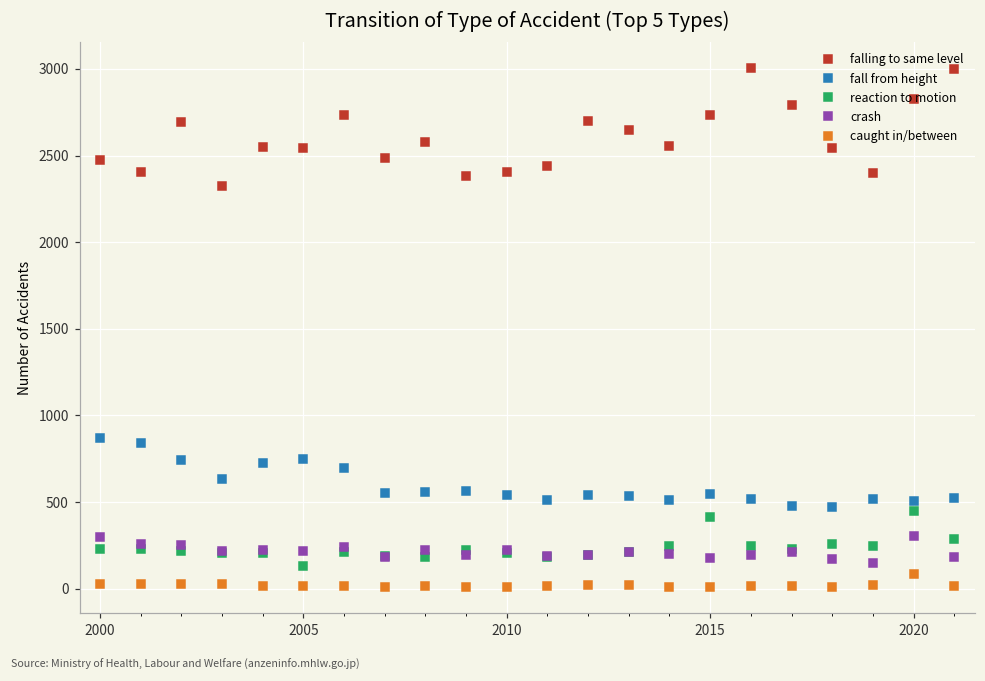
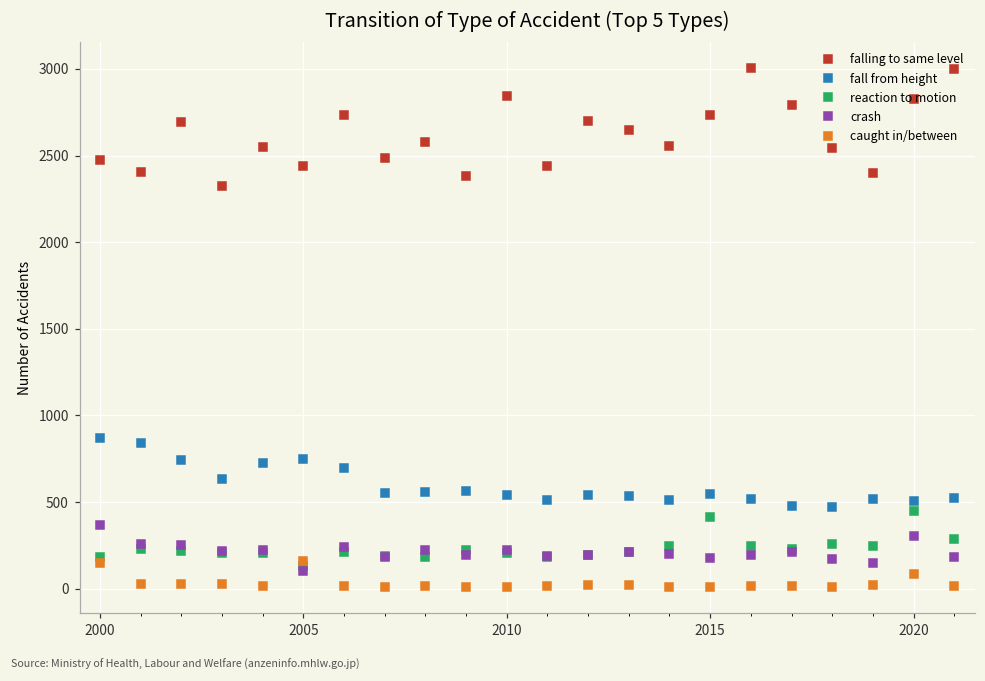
  {
    "falling to same level": {
      "2000": 2470,
-     "2005": 2540,
-     "2010": 2400,
+     "2005": 2440,
+     "2010": 2840,
      "2015": 2740,
      "2020": 2820
    },
    "fall from height": {
      "2000": 870,
      "2005": 750,
      "2010": 540,
      "2015": 550,
      "2020": 510
    },
    "reaction to motion": {
-     "2000": 230,
+     "2000": 180,
      "2005": 130,
      "2015": 410,
      "2020": 450
    },
    "crash": {
-     "2000": 300,
-     "2005": 220,
+     "2000": 370,
+     "2005": 110,
      "2015": 180,
      "2020": 310
    },
    "caught in/between": {
-     "2000": 30,
-     "2005": 20,
+     "2000": 150,
+     "2005": 160,
      "2010": 10,
      "2015": 10,
      "2020": 90
    }
  }
